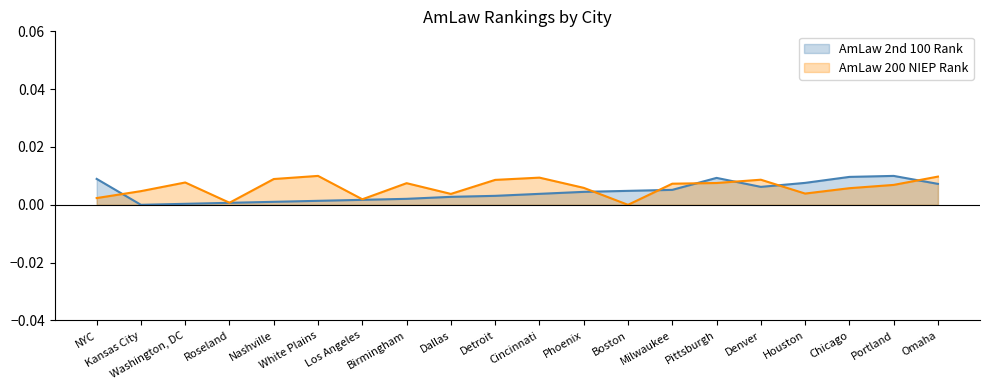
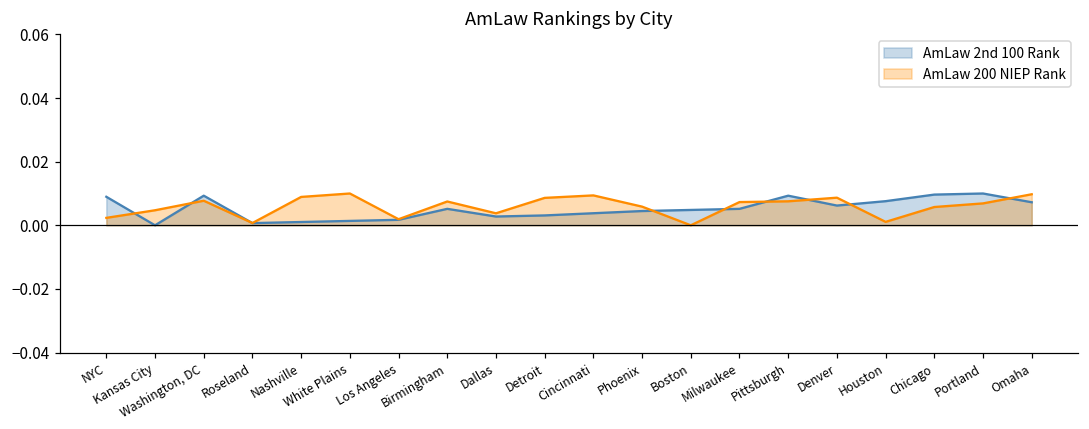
  {
    "AmLaw 2nd 100 Rank": {
      "NYC": 0.009,
      "Kansas City": 0.000,
-     "Washington, DC": 0.000,
+     "Washington, DC": 0.009,
      "Nashville": 0.001,
      "White Plains": 0.001,
-     "Birmingham": 0.002,
+     "Birmingham": 0.005,
      "Dallas": 0.003,
      "Detroit": 0.003,
      "Cincinnati": 0.004,
      "Phoenix": 0.004,
      "Boston": 0.005,
      "Milwaukee": 0.005,
      "Pittsburgh": 0.009,
      "Denver": 0.006,
      "Houston": 0.008,
      "Chicago": 0.010,
      "Portland": 0.010,
      "Omaha": 0.007
    },
    "AmLaw 200 NIEP Rank": {
      "NYC": 0.002,
      "Kansas City": 0.005,
      "Washington, DC": 0.008,
      "Nashville": 0.009,
      "White Plains": 0.010,
      "Birmingham": 0.007,
      "Dallas": 0.004,
      "Detroit": 0.009,
      "Cincinnati": 0.009,
      "Phoenix": 0.006,
      "Boston": 0.000,
      "Milwaukee": 0.007,
      "Pittsburgh": 0.008,
      "Denver": 0.009,
-     "Houston": 0.004,
+     "Houston": 0.001,
      "Chicago": 0.006,
      "Portland": 0.007,
      "Omaha": 0.010
    }
  }
